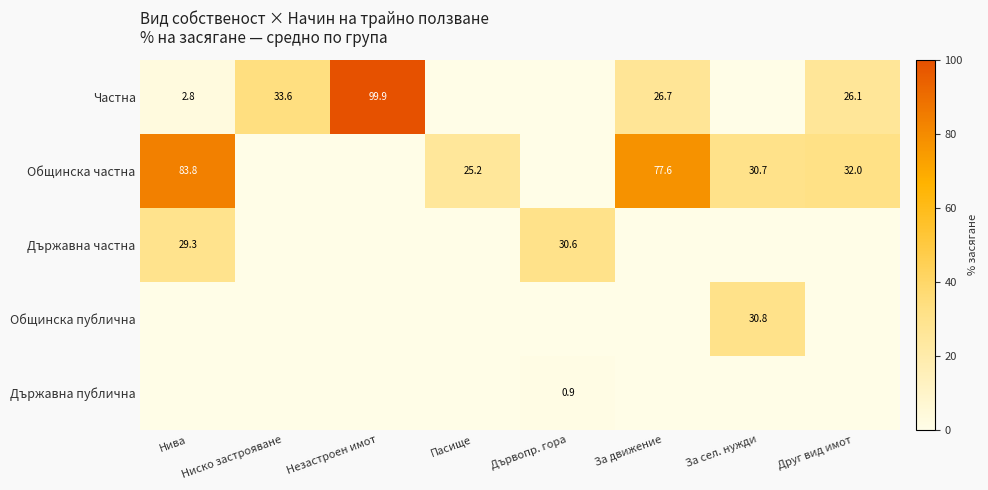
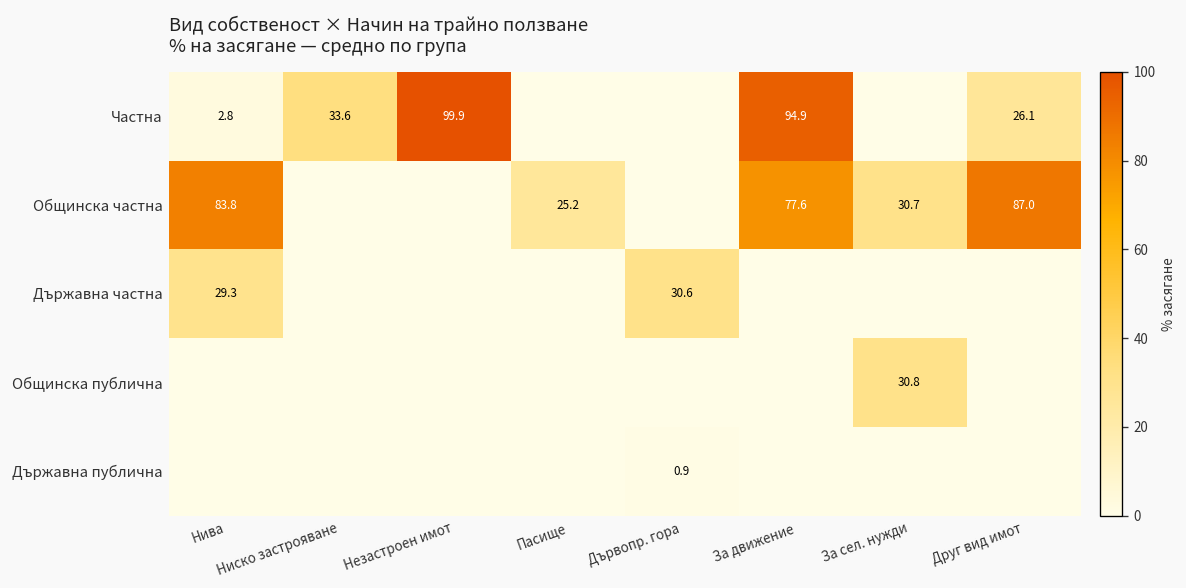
  {
    "Частна": {
      "Нива": 2.8,
      "Ниско застрояване": 33.6,
      "Незастроен имот": 99.9,
-     "За движение": 26.7,
+     "За движение": 94.9,
      "Друг вид имот": 26.1
    },
    "Общинска частна": {
      "Нива": 83.8,
      "Пасище": 25.2,
      "За движение": 77.6,
      "За сел. нужди": 30.7,
-     "Друг вид имот": 32.0
+     "Друг вид имот": 87.0
    },
    "Държавна частна": {
      "Нива": 29.3,
      "Дървопр. гора": 30.6
    },
    "Общинска публична": {
      "За сел. нужди": 30.8
    },
    "Държавна публична": {
      "Дървопр. гора": 0.9
    }
  }
